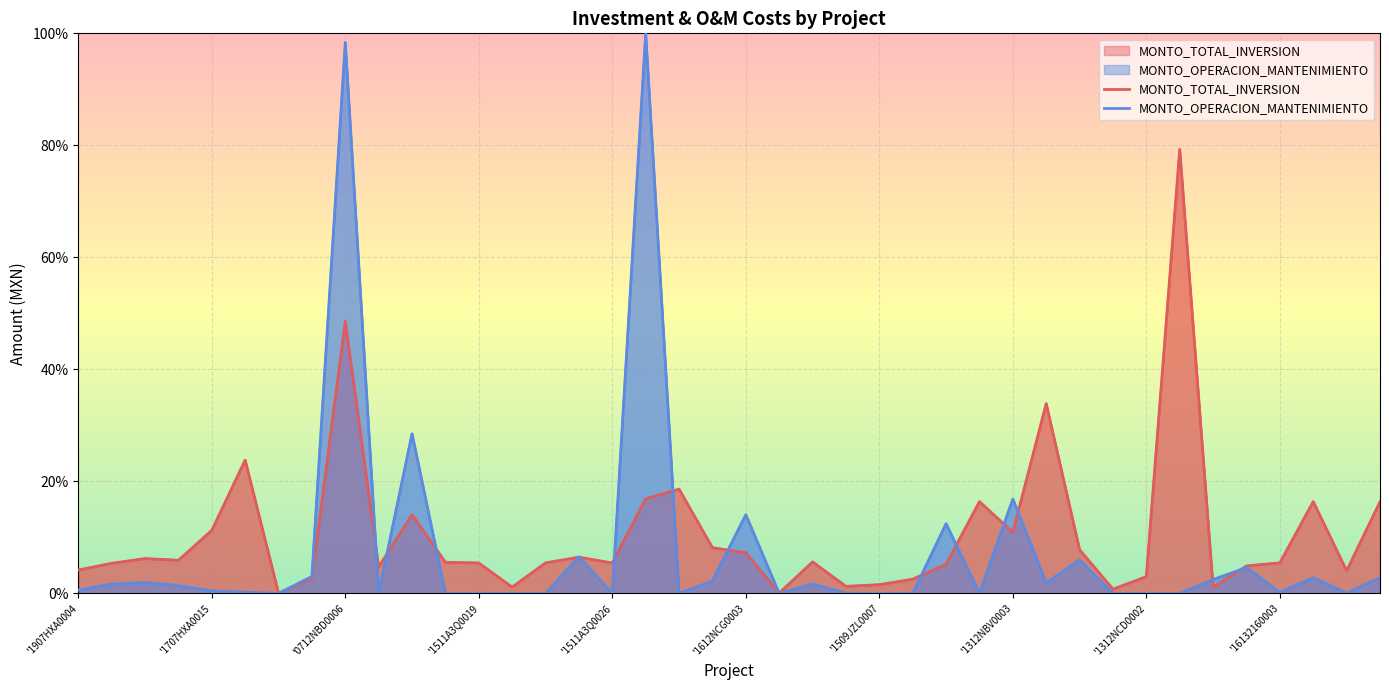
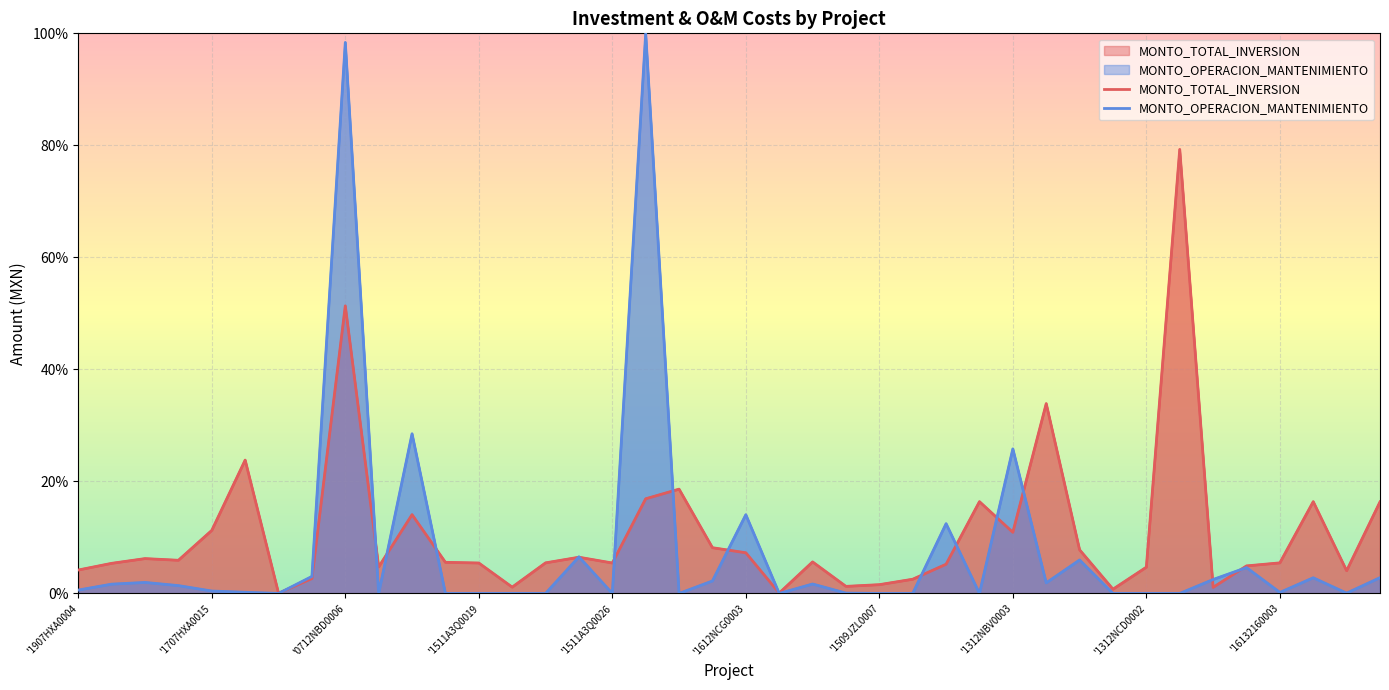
  {
    "MONTO_TOTAL_INVERSION": {
      "'1907HXA0004": "4%",
      "'1707HXA0015": "11%",
-     "'0712NBD0006": "49%",
+     "'0712NBD0006": "51%",
      "'1511A3Q0019": "5%",
      "'1511A3Q0026": "5%",
      "'1612NCG0003": "7%",
      "'1509JZL0007": "2%",
      "'1312NBV0003": "11%",
-     "'1312NCD0002": "3%",
+     "'1312NCD0002": "5%",
      "'16132160003": "5%"
    },
    "MONTO_OPERACION_MANTENIMIENTO": {
      "'1907HXA0004": "1%",
      "'1707HXA0015": "0%",
      "'0712NBD0006": "98%",
      "'1511A3Q0019": "0%",
      "'1511A3Q0026": "0%",
      "'1612NCG0003": "14%",
      "'1509JZL0007": "0%",
-     "'1312NBV0003": "17%",
+     "'1312NBV0003": "26%",
      "'1312NCD0002": "0%",
      "'16132160003": "0%"
    }
  }
